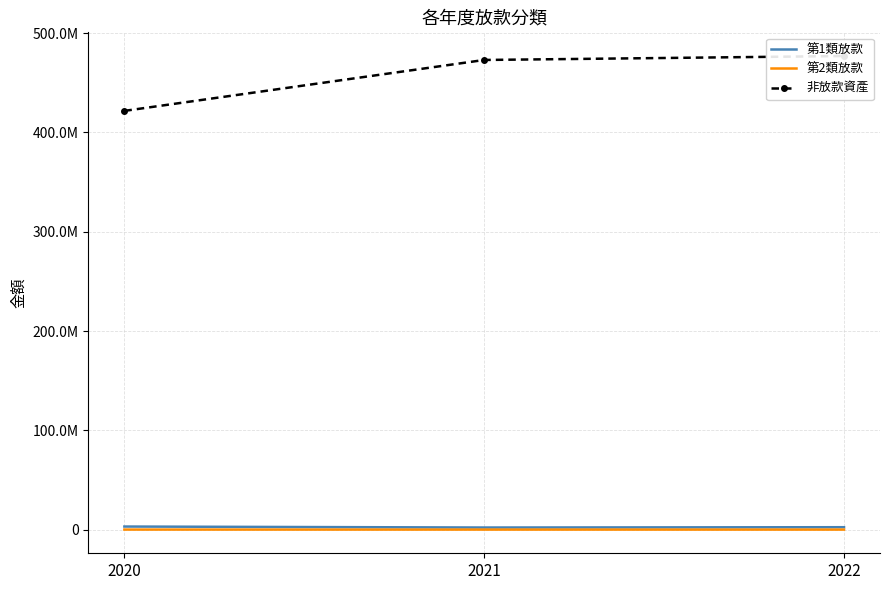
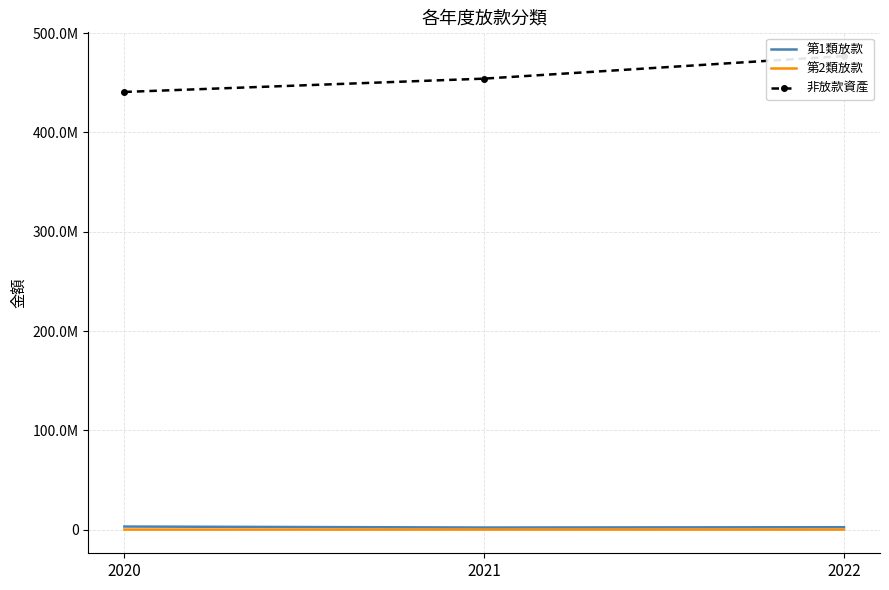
  {
    "第1類放款": {
      "2020": 0
    },
    "第2類放款": {
      "2020": 0
    },
    "非放款資產": {
-     "2020": 420000000,
-     "2021": 470000000
+     "2020": 440000000,
+     "2021": 450000000
    }
  }
